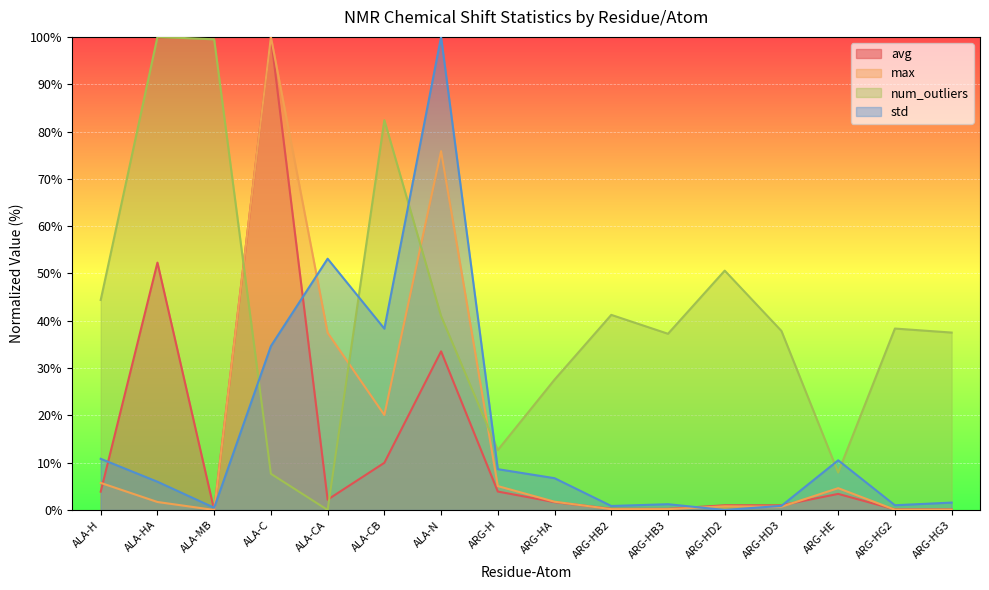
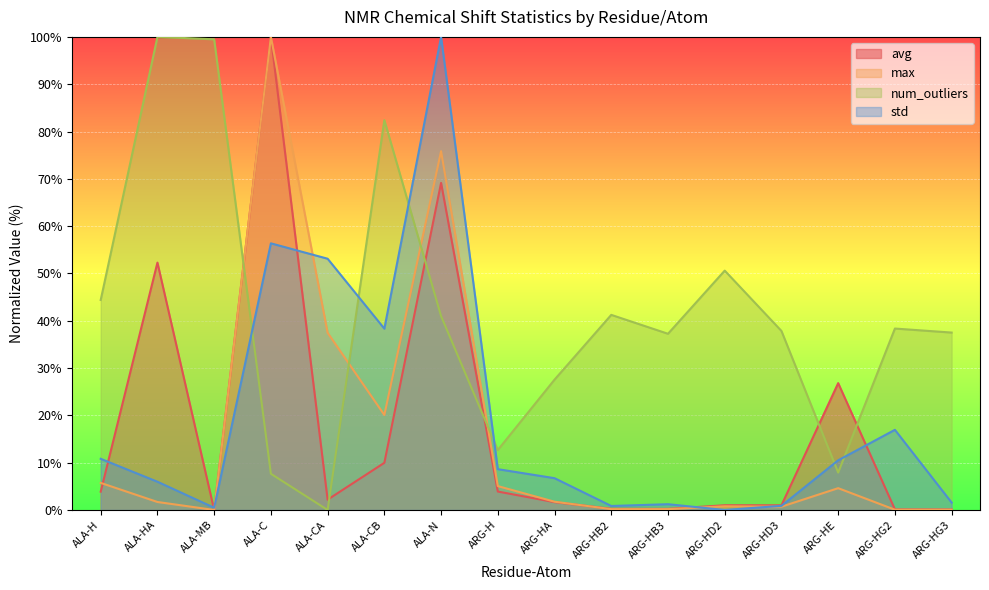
  {
    "avg": {
      "ALA-H": "4%",
      "ALA-HA": "52%",
      "ALA-CA": "2%",
      "ALA-CB": "10%",
-     "ALA-N": "34%",
+     "ALA-N": "69%",
      "ARG-H": "4%",
-     "ARG-HE": "3%"
+     "ARG-HE": "27%"
    },
    "std": {
      "ALA-H": "11%",
      "ALA-HA": "6%",
-     "ALA-C": "35%",
+     "ALA-C": "56%",
      "ALA-CA": "53%",
      "ALA-CB": "38%",
      "ALA-N": "100%",
      "ARG-H": "9%",
      "ARG-HA": "7%",
      "ARG-HB2": "1%",
      "ARG-HB3": "1%",
      "ARG-HD2": "0%",
      "ARG-HE": "11%",
-     "ARG-HG2": "1%",
+     "ARG-HG2": "17%",
      "ARG-HG3": "2%"
    }
  }
